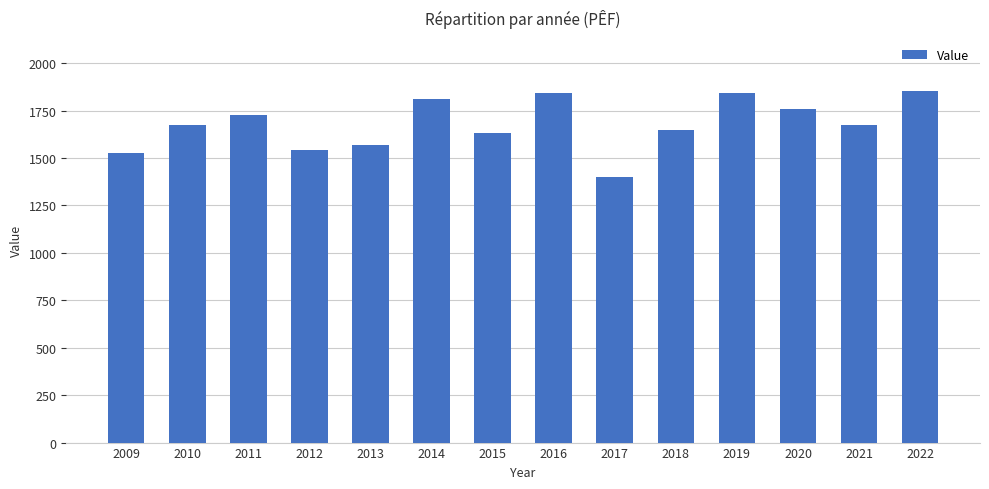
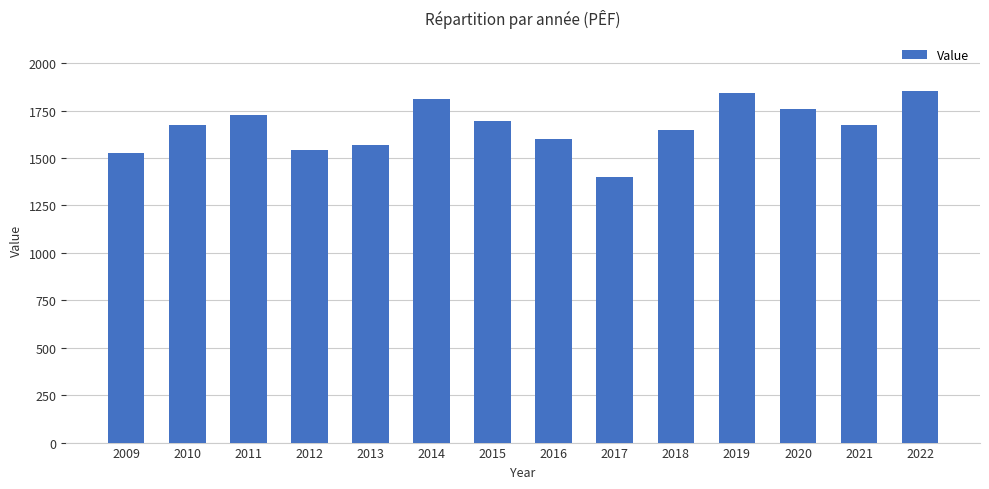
  {
    "2009": 1530,
    "2010": 1670,
    "2011": 1730,
    "2012": 1540,
    "2013": 1570,
    "2014": 1810,
-   "2015": 1630,
-   "2016": 1840,
+   "2015": 1700,
+   "2016": 1600,
    "2017": 1400,
    "2018": 1650,
    "2019": 1840,
    "2020": 1760,
    "2021": 1670,
    "2022": 1860
  }
